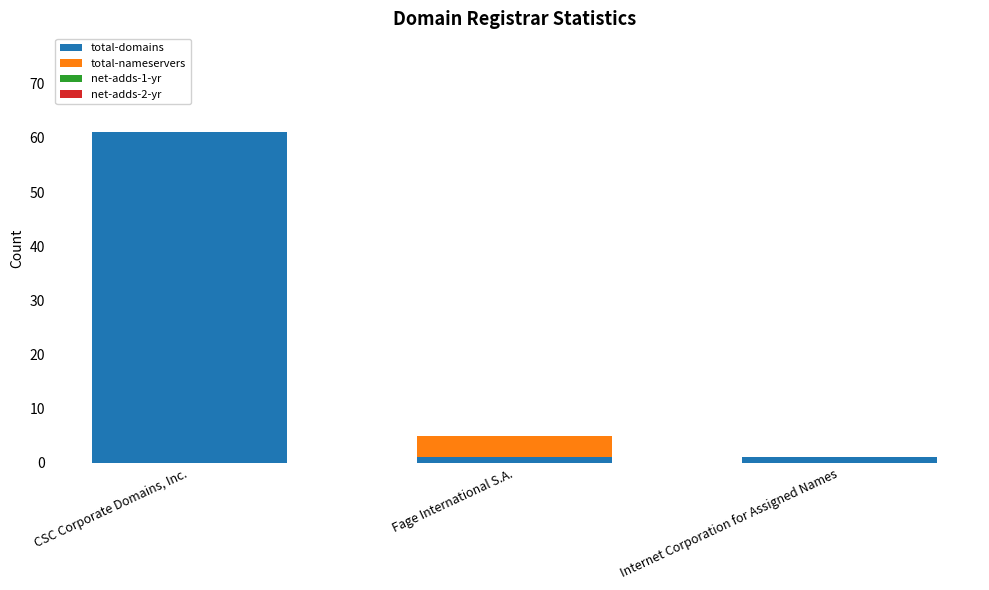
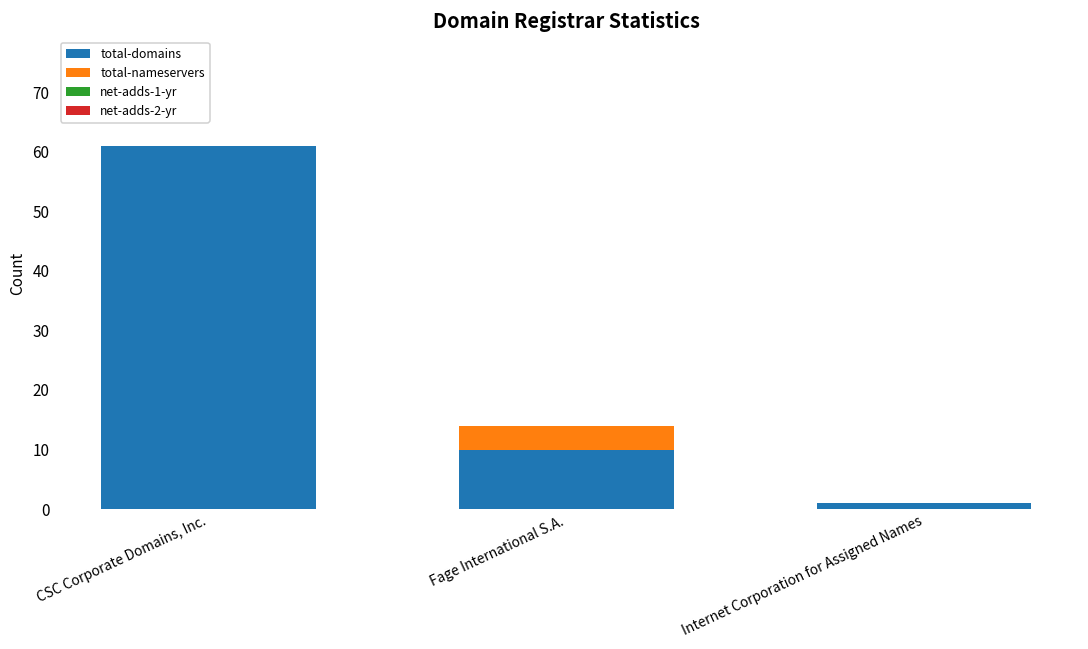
  {
    "total-domains": {
      "CSC Corporate Domains, Inc.": 61,
-     "Fage International S.A.": 1,
+     "Fage International S.A.": 10,
      "Internet Corporation for Assigned Names": 1
    },
    "net-adds-2-yr": {
      "CSC Corporate Domains, Inc.": 0,
      "Internet Corporation for Assigned Names": 0
    }
  }
